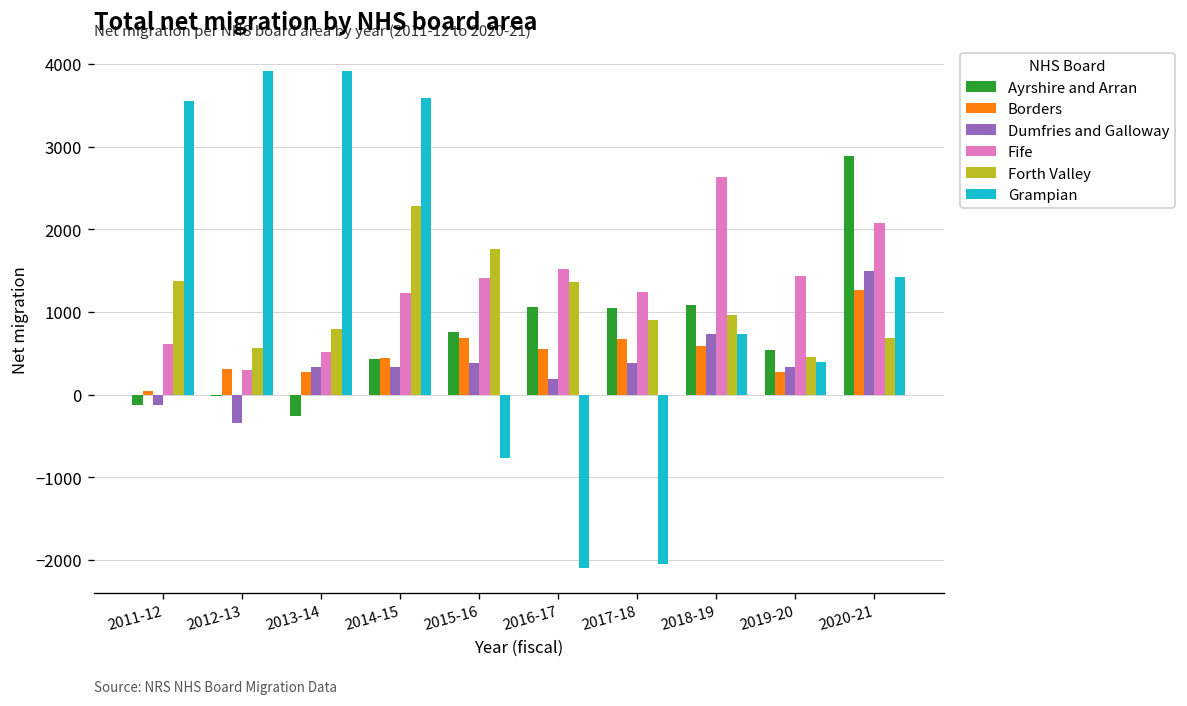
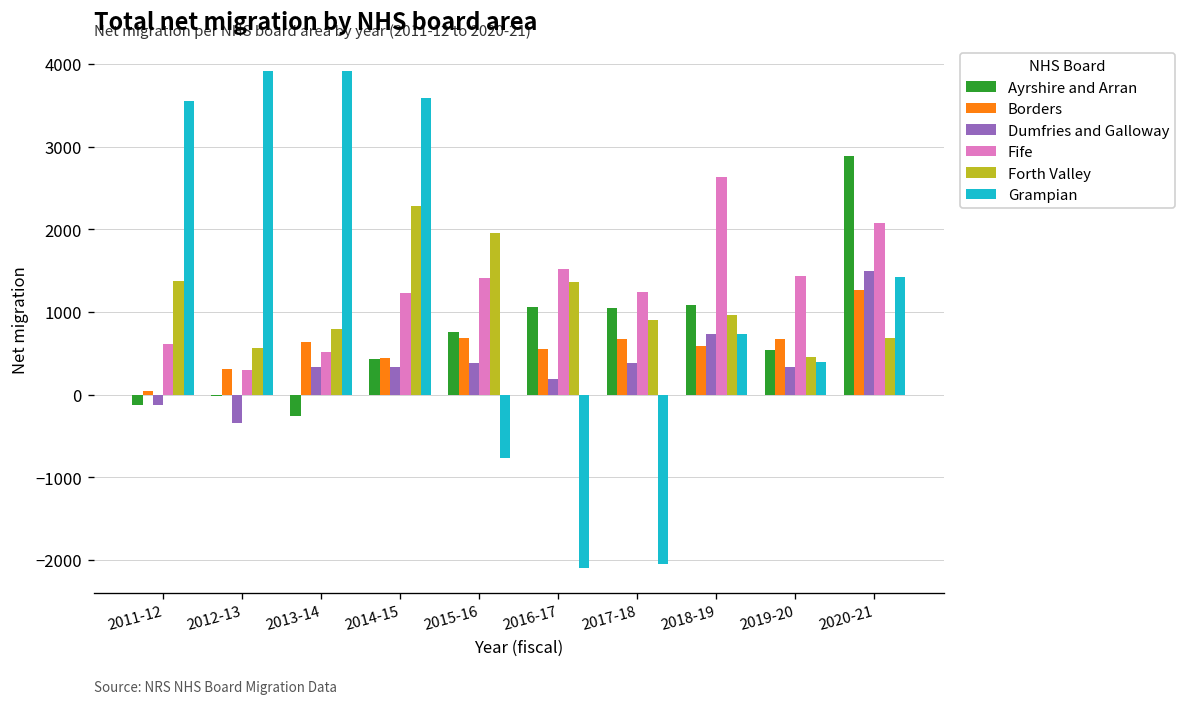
  {
    "Ayrshire and Arran": {
      "2011-12": -100,
      "2013-14": -300,
      "2014-15": 400,
      "2015-16": 800,
      "2016-17": 1100,
      "2017-18": 1100,
      "2018-19": 1100,
      "2019-20": 500,
      "2020-21": 2900
    },
    "Borders": {
      "2011-12": 100,
      "2012-13": 300,
-     "2013-14": 300,
+     "2013-14": 600,
      "2014-15": 400,
      "2015-16": 700,
      "2016-17": 600,
      "2017-18": 700,
      "2018-19": 600,
-     "2019-20": 300,
+     "2019-20": 700,
      "2020-21": 1300
    },
    "Dumfries and Galloway": {
      "2011-12": -100,
      "2012-13": -300,
      "2013-14": 300,
      "2014-15": 300,
      "2015-16": 400,
      "2016-17": 200,
      "2017-18": 400,
      "2018-19": 700,
      "2019-20": 300,
      "2020-21": 1500
    },
    "Fife": {
      "2011-12": 600,
      "2012-13": 300,
      "2013-14": 500,
      "2014-15": 1200,
      "2015-16": 1400,
      "2016-17": 1500,
      "2017-18": 1200,
      "2018-19": 2600,
      "2019-20": 1400,
      "2020-21": 2100
    },
    "Forth Valley": {
      "2011-12": 1400,
      "2012-13": 600,
      "2013-14": 800,
      "2014-15": 2300,
-     "2015-16": 1800,
+     "2015-16": 2000,
      "2016-17": 1400,
      "2017-18": 900,
      "2018-19": 1000,
      "2019-20": 500,
      "2020-21": 700
    },
    "Grampian": {
      "2011-12": 3600,
      "2012-13": 3900,
      "2013-14": 3900,
      "2014-15": 3600,
      "2015-16": -800,
      "2016-17": -2100,
      "2017-18": -2000,
      "2018-19": 700,
      "2019-20": 400,
      "2020-21": 1400
    }
  }
